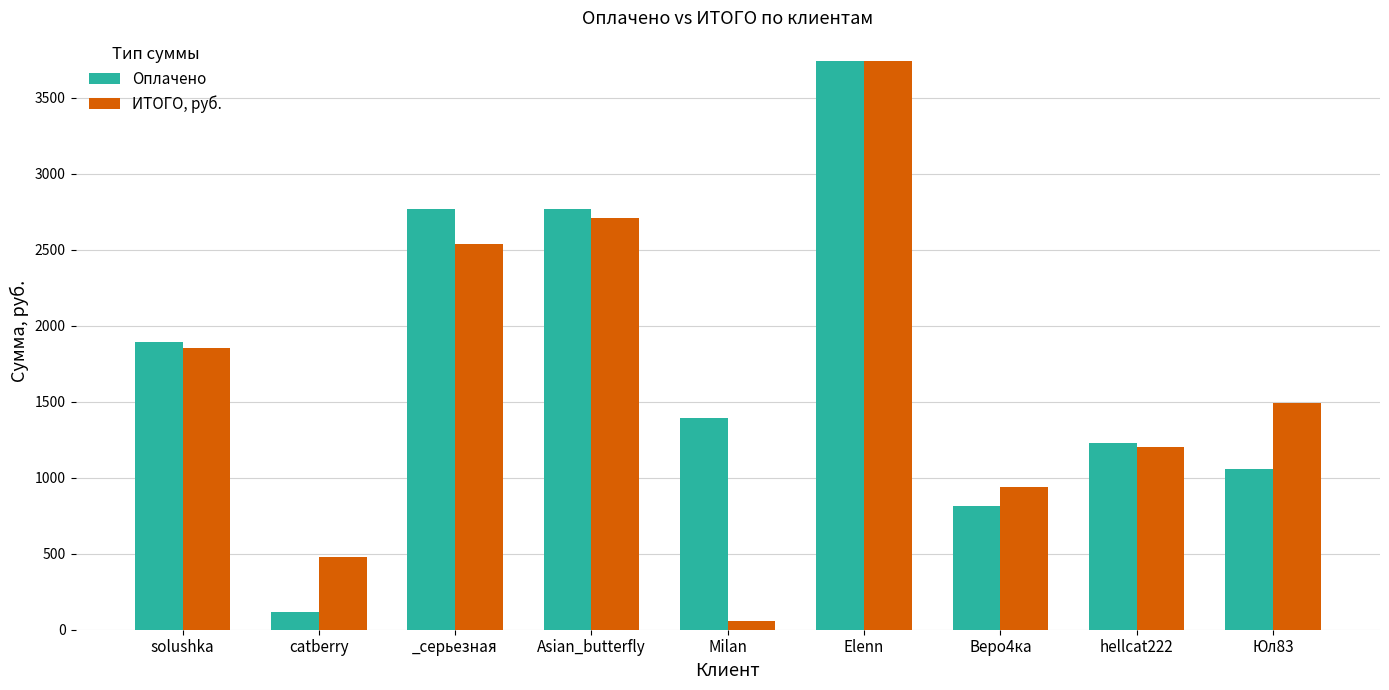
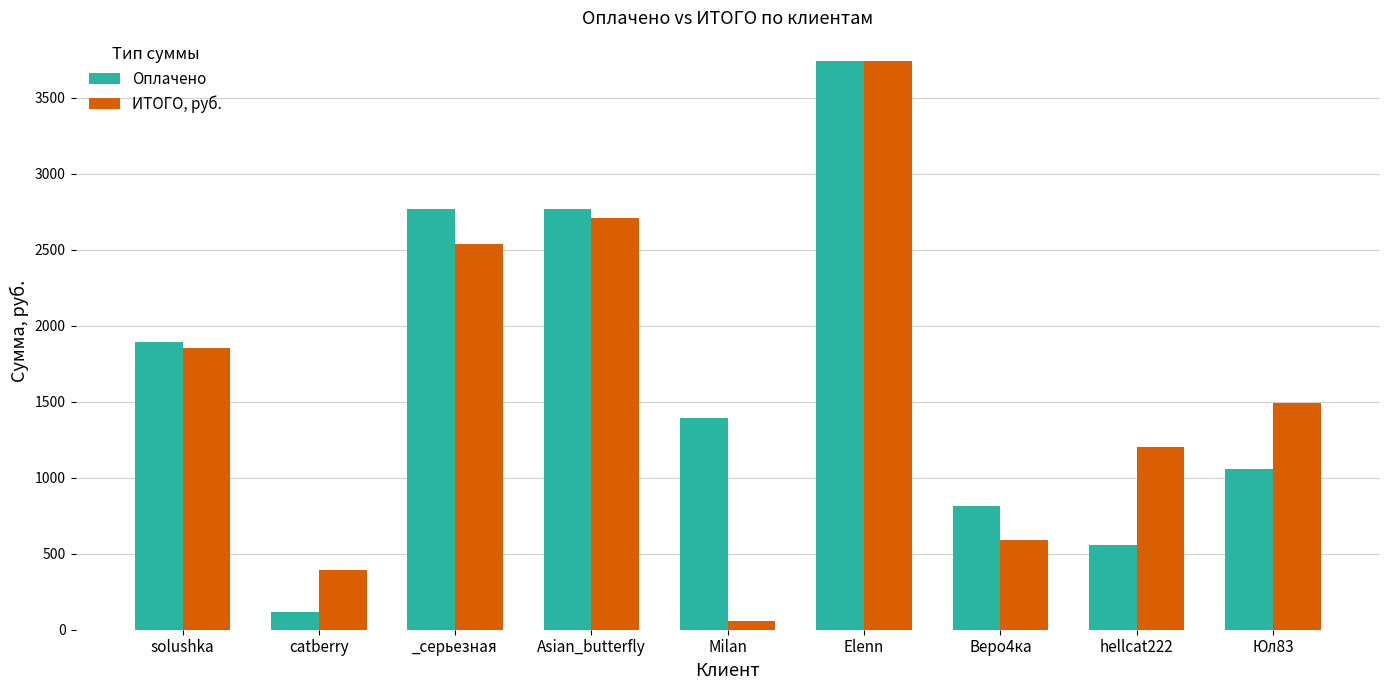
  {
    "Оплачено": {
      "solushka": 1890,
      "catberry": 120,
      "_серьезная": 2770,
      "Asian_butterfly": 2770,
      "Milan": 1400,
      "Elenn": 3740,
      "Веро4ка": 810,
-     "hellcat222": 1230,
+     "hellcat222": 560,
      "Юл83": 1060
    },
    "ИТОГО, руб.": {
      "solushka": 1850,
-     "catberry": 480,
+     "catberry": 390,
      "_серьезная": 2540,
      "Asian_butterfly": 2710,
      "Milan": 60,
      "Elenn": 3740,
-     "Веро4ка": 940,
+     "Веро4ка": 590,
      "hellcat222": 1200,
      "Юл83": 1500
    }
  }
